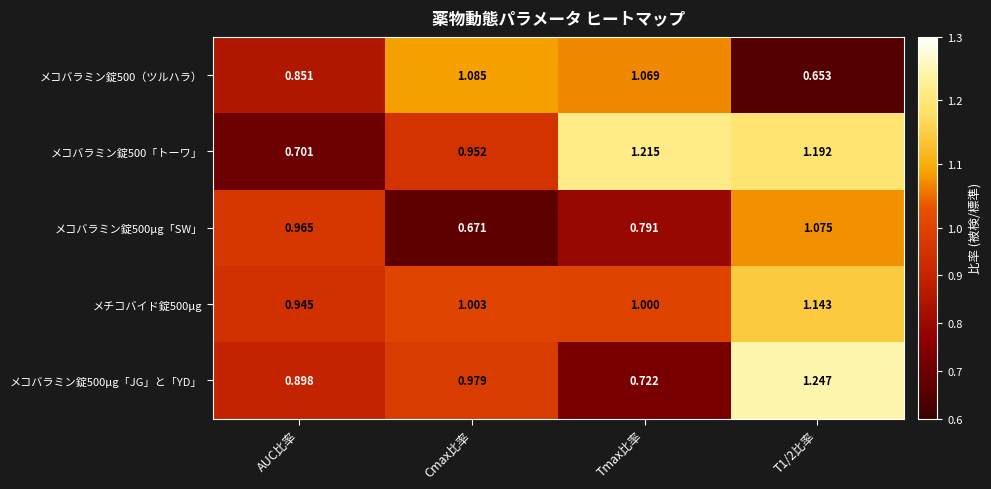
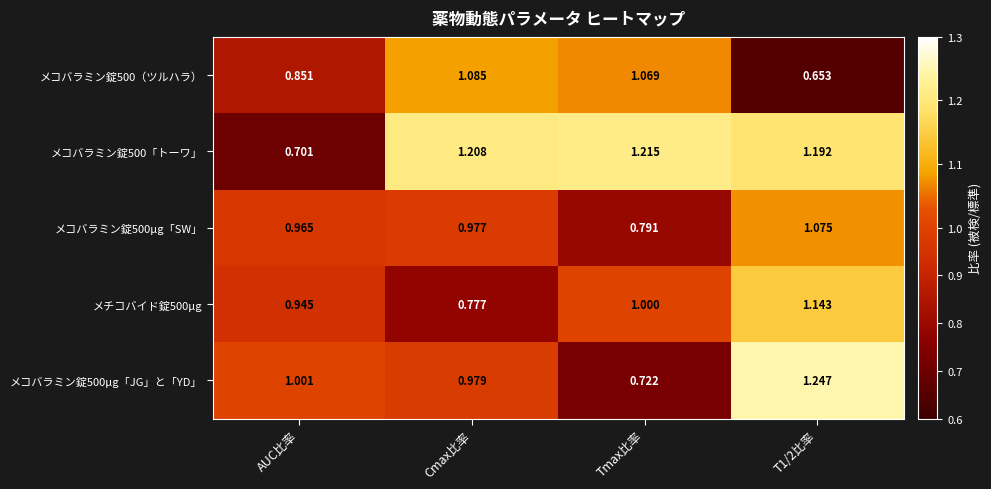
  {
    "メコバラミン錠500（ツルハラ）": {
      "AUC比率": 0.851,
      "Cmax比率": 1.085,
      "Tmax比率": 1.069,
      "T1/2比率": 0.653
    },
    "メコバラミン錠500「トーワ」": {
      "AUC比率": 0.701,
-     "Cmax比率": 0.952,
+     "Cmax比率": 1.208,
      "Tmax比率": 1.215,
      "T1/2比率": 1.192
    },
    "メコバラミン錠500μg「SW」": {
      "AUC比率": 0.965,
-     "Cmax比率": 0.671,
+     "Cmax比率": 0.977,
      "Tmax比率": 0.791,
      "T1/2比率": 1.075
    },
    "メチコバイド錠500μg": {
      "AUC比率": 0.945,
-     "Cmax比率": 1.003,
+     "Cmax比率": 0.777,
      "Tmax比率": 1.000,
      "T1/2比率": 1.143
    },
    "メコバラミン錠500μg「JG」と「YD」": {
-     "AUC比率": 0.898,
+     "AUC比率": 1.001,
      "Cmax比率": 0.979,
      "Tmax比率": 0.722,
      "T1/2比率": 1.247
    }
  }
